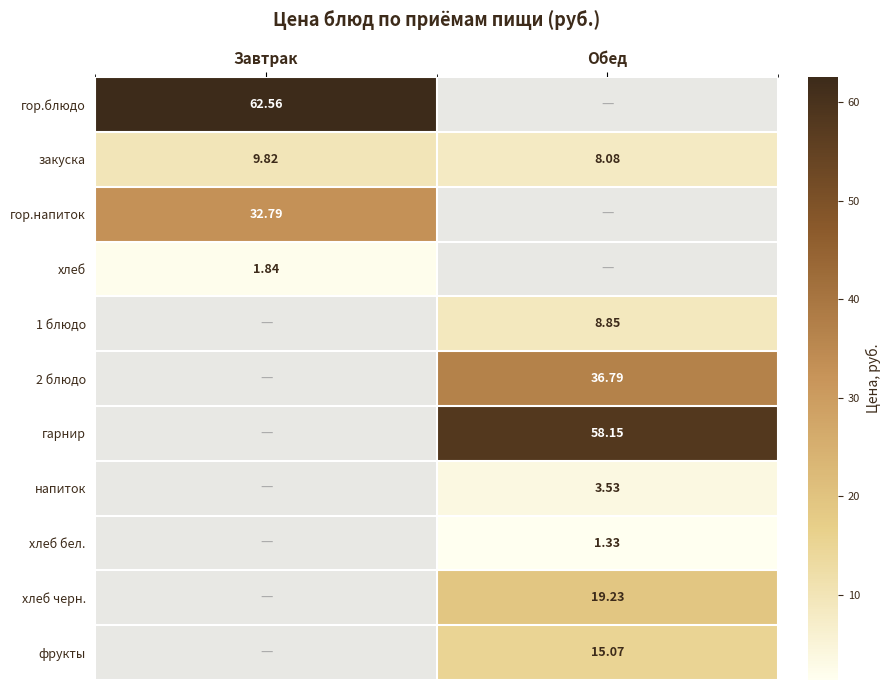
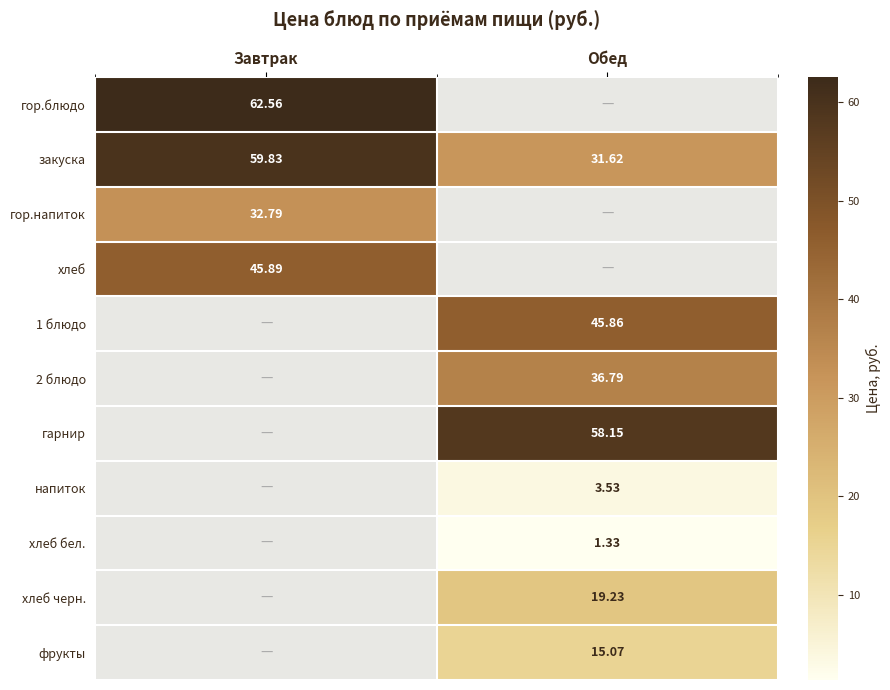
  {
    "гор.блюдо": {
      "Завтрак": 62.56
    },
    "закуска": {
-     "Завтрак": 9.82,
-     "Обед": 8.08
+     "Завтрак": 59.83,
+     "Обед": 31.62
    },
    "гор.напиток": {
      "Завтрак": 32.79
    },
    "хлеб": {
-     "Завтрак": 1.84
+     "Завтрак": 45.89
    },
    "1 блюдо": {
-     "Обед": 8.85
+     "Обед": 45.86
    },
    "2 блюдо": {
      "Обед": 36.79
    },
    "гарнир": {
      "Обед": 58.15
    },
    "напиток": {
      "Обед": 3.53
    },
    "хлеб бел.": {
      "Обед": 1.33
    },
    "хлеб черн.": {
      "Обед": 19.23
    },
    "фрукты": {
      "Обед": 15.07
    }
  }
